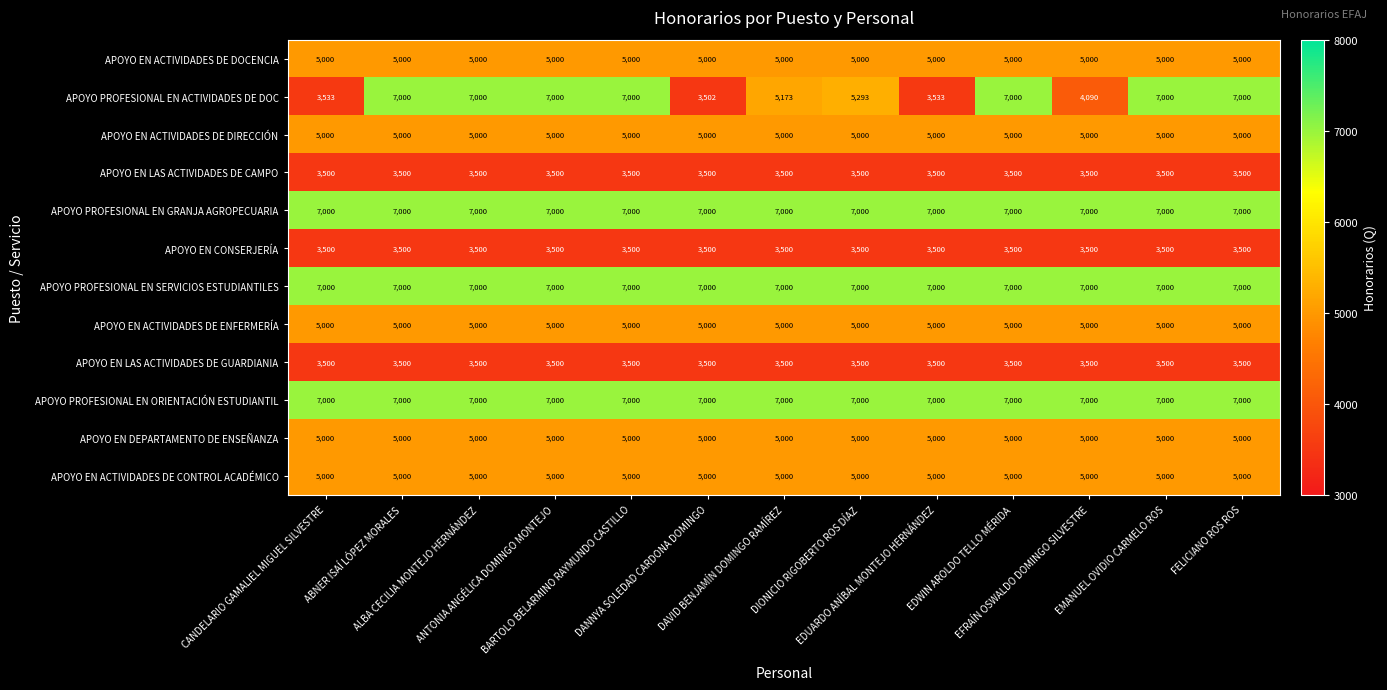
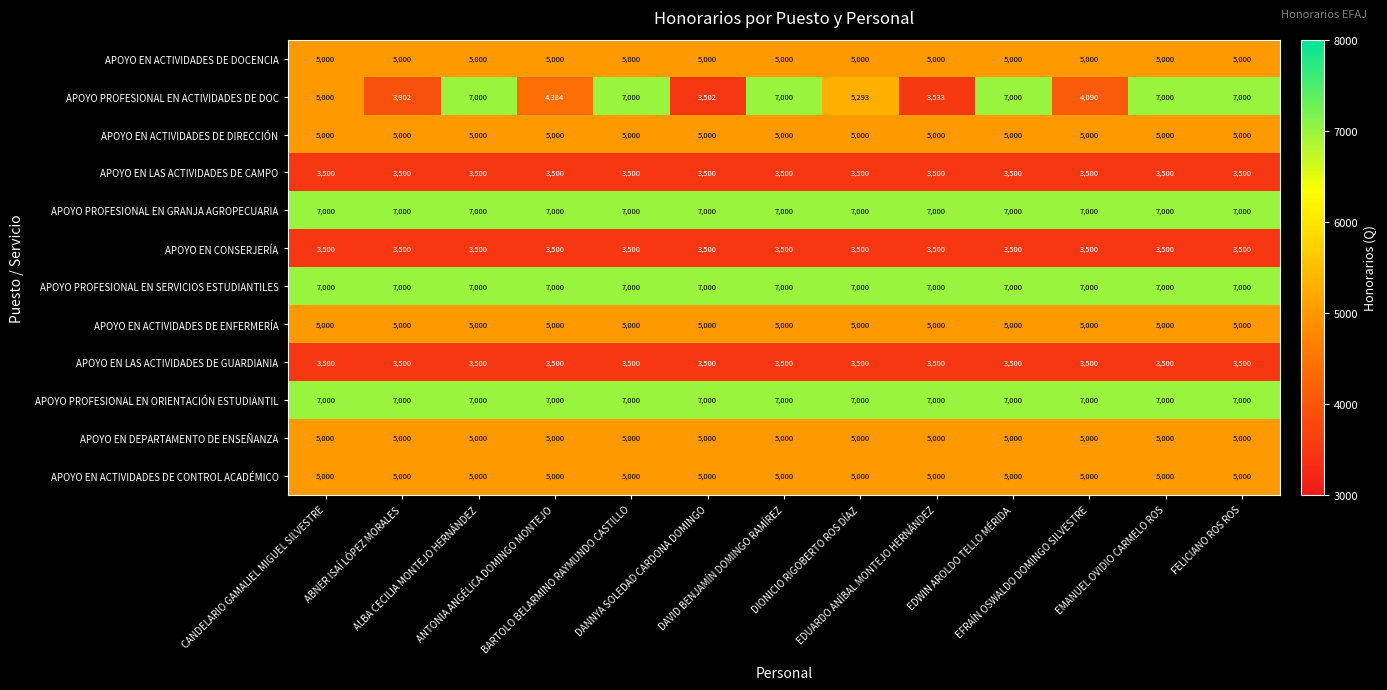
  {
    "APOYO EN ACTIVIDADES DE DOCENCIA": {
      "CANDELARIO GAMALIEL MIGUEL SILVESTRE": "5,000",
      "ABNER ISAÍ LÓPEZ MORALES": "5,000",
      "ALBA CECILIA MONTEJO HERNÁNDEZ": "5,000",
      "ANTONIA ANGÉLICA DOMINGO MONTEJO": "5,000",
      "BARTOLO BELARMINO RAYMUNDO CASTILLO": "5,000",
      "DANNYA SOLEDAD CARDONA DOMINGO": "5,000",
      "DAVID BENJAMÍN DOMINGO RAMÍREZ": "5,000",
      "DIONICIO RIGOBERTO ROS DÍAZ": "5,000",
      "EDUARDO ANÍBAL MONTEJO HERNÁNDEZ": "5,000",
      "EDWIN AROLDO TELLO MÉRIDA": "5,000",
      "EFRAÍN OSWALDO DOMINGO SILVESTRE": "5,000",
      "EMANUEL OVIDIO CARMELO ROS": "5,000",
      "FELICIANO ROS ROS": "5,000"
    },
    "APOYO PROFESIONAL EN ACTIVIDADES DE DOC": {
-     "CANDELARIO GAMALIEL MIGUEL SILVESTRE": "3,533",
-     "ABNER ISAÍ LÓPEZ MORALES": "7,000",
+     "CANDELARIO GAMALIEL MIGUEL SILVESTRE": "5,000",
+     "ABNER ISAÍ LÓPEZ MORALES": "3,902",
      "ALBA CECILIA MONTEJO HERNÁNDEZ": "7,000",
-     "ANTONIA ANGÉLICA DOMINGO MONTEJO": "7,000",
+     "ANTONIA ANGÉLICA DOMINGO MONTEJO": "4,384",
      "BARTOLO BELARMINO RAYMUNDO CASTILLO": "7,000",
      "DANNYA SOLEDAD CARDONA DOMINGO": "3,502",
-     "DAVID BENJAMÍN DOMINGO RAMÍREZ": "5,173",
+     "DAVID BENJAMÍN DOMINGO RAMÍREZ": "7,000",
      "DIONICIO RIGOBERTO ROS DÍAZ": "5,293",
      "EDUARDO ANÍBAL MONTEJO HERNÁNDEZ": "3,533",
      "EDWIN AROLDO TELLO MÉRIDA": "7,000",
      "EFRAÍN OSWALDO DOMINGO SILVESTRE": "4,090",
      "EMANUEL OVIDIO CARMELO ROS": "7,000",
      "FELICIANO ROS ROS": "7,000"
    },
    "APOYO EN ACTIVIDADES DE DIRECCIÓN": {
      "CANDELARIO GAMALIEL MIGUEL SILVESTRE": "5,000",
      "ABNER ISAÍ LÓPEZ MORALES": "5,000",
      "ALBA CECILIA MONTEJO HERNÁNDEZ": "5,000",
      "ANTONIA ANGÉLICA DOMINGO MONTEJO": "5,000",
      "BARTOLO BELARMINO RAYMUNDO CASTILLO": "5,000",
      "DANNYA SOLEDAD CARDONA DOMINGO": "5,000",
      "DAVID BENJAMÍN DOMINGO RAMÍREZ": "5,000",
      "DIONICIO RIGOBERTO ROS DÍAZ": "5,000",
      "EDUARDO ANÍBAL MONTEJO HERNÁNDEZ": "5,000",
      "EDWIN AROLDO TELLO MÉRIDA": "5,000",
      "EFRAÍN OSWALDO DOMINGO SILVESTRE": "5,000",
      "EMANUEL OVIDIO CARMELO ROS": "5,000",
      "FELICIANO ROS ROS": "5,000"
    },
    "APOYO EN LAS ACTIVIDADES DE CAMPO": {
      "CANDELARIO GAMALIEL MIGUEL SILVESTRE": "3,500",
      "ABNER ISAÍ LÓPEZ MORALES": "3,500",
      "ALBA CECILIA MONTEJO HERNÁNDEZ": "3,500",
      "ANTONIA ANGÉLICA DOMINGO MONTEJO": "3,500",
      "BARTOLO BELARMINO RAYMUNDO CASTILLO": "3,500",
      "DANNYA SOLEDAD CARDONA DOMINGO": "3,500",
      "DAVID BENJAMÍN DOMINGO RAMÍREZ": "3,500",
      "DIONICIO RIGOBERTO ROS DÍAZ": "3,500",
      "EDUARDO ANÍBAL MONTEJO HERNÁNDEZ": "3,500",
      "EDWIN AROLDO TELLO MÉRIDA": "3,500",
      "EFRAÍN OSWALDO DOMINGO SILVESTRE": "3,500",
      "EMANUEL OVIDIO CARMELO ROS": "3,500",
      "FELICIANO ROS ROS": "3,500"
    },
    "APOYO PROFESIONAL EN GRANJA AGROPECUARIA": {
      "CANDELARIO GAMALIEL MIGUEL SILVESTRE": "7,000",
      "ABNER ISAÍ LÓPEZ MORALES": "7,000",
      "ALBA CECILIA MONTEJO HERNÁNDEZ": "7,000",
      "ANTONIA ANGÉLICA DOMINGO MONTEJO": "7,000",
      "BARTOLO BELARMINO RAYMUNDO CASTILLO": "7,000",
      "DANNYA SOLEDAD CARDONA DOMINGO": "7,000",
      "DAVID BENJAMÍN DOMINGO RAMÍREZ": "7,000",
      "DIONICIO RIGOBERTO ROS DÍAZ": "7,000",
      "EDUARDO ANÍBAL MONTEJO HERNÁNDEZ": "7,000",
      "EDWIN AROLDO TELLO MÉRIDA": "7,000",
      "EFRAÍN OSWALDO DOMINGO SILVESTRE": "7,000",
      "EMANUEL OVIDIO CARMELO ROS": "7,000",
      "FELICIANO ROS ROS": "7,000"
    },
    "APOYO EN CONSERJERÍA": {
      "CANDELARIO GAMALIEL MIGUEL SILVESTRE": "3,500",
      "ABNER ISAÍ LÓPEZ MORALES": "3,500",
      "ALBA CECILIA MONTEJO HERNÁNDEZ": "3,500",
      "ANTONIA ANGÉLICA DOMINGO MONTEJO": "3,500",
      "BARTOLO BELARMINO RAYMUNDO CASTILLO": "3,500",
      "DANNYA SOLEDAD CARDONA DOMINGO": "3,500",
      "DAVID BENJAMÍN DOMINGO RAMÍREZ": "3,500",
      "DIONICIO RIGOBERTO ROS DÍAZ": "3,500",
      "EDUARDO ANÍBAL MONTEJO HERNÁNDEZ": "3,500",
      "EDWIN AROLDO TELLO MÉRIDA": "3,500",
      "EFRAÍN OSWALDO DOMINGO SILVESTRE": "3,500",
      "EMANUEL OVIDIO CARMELO ROS": "3,500",
      "FELICIANO ROS ROS": "3,500"
    },
    "APOYO PROFESIONAL EN SERVICIOS ESTUDIANTILES": {
      "CANDELARIO GAMALIEL MIGUEL SILVESTRE": "7,000",
      "ABNER ISAÍ LÓPEZ MORALES": "7,000",
      "ALBA CECILIA MONTEJO HERNÁNDEZ": "7,000",
      "ANTONIA ANGÉLICA DOMINGO MONTEJO": "7,000",
      "BARTOLO BELARMINO RAYMUNDO CASTILLO": "7,000",
      "DANNYA SOLEDAD CARDONA DOMINGO": "7,000",
      "DAVID BENJAMÍN DOMINGO RAMÍREZ": "7,000",
      "DIONICIO RIGOBERTO ROS DÍAZ": "7,000",
      "EDUARDO ANÍBAL MONTEJO HERNÁNDEZ": "7,000",
      "EDWIN AROLDO TELLO MÉRIDA": "7,000",
      "EFRAÍN OSWALDO DOMINGO SILVESTRE": "7,000",
      "EMANUEL OVIDIO CARMELO ROS": "7,000",
      "FELICIANO ROS ROS": "7,000"
    },
    "APOYO EN ACTIVIDADES DE ENFERMERÍA": {
      "CANDELARIO GAMALIEL MIGUEL SILVESTRE": "5,000",
      "ABNER ISAÍ LÓPEZ MORALES": "5,000",
      "ALBA CECILIA MONTEJO HERNÁNDEZ": "5,000",
      "ANTONIA ANGÉLICA DOMINGO MONTEJO": "5,000",
      "BARTOLO BELARMINO RAYMUNDO CASTILLO": "5,000",
      "DANNYA SOLEDAD CARDONA DOMINGO": "5,000",
      "DAVID BENJAMÍN DOMINGO RAMÍREZ": "5,000",
      "DIONICIO RIGOBERTO ROS DÍAZ": "5,000",
      "EDUARDO ANÍBAL MONTEJO HERNÁNDEZ": "5,000",
      "EDWIN AROLDO TELLO MÉRIDA": "5,000",
      "EFRAÍN OSWALDO DOMINGO SILVESTRE": "5,000",
      "EMANUEL OVIDIO CARMELO ROS": "5,000",
      "FELICIANO ROS ROS": "5,000"
    },
    "APOYO EN LAS ACTIVIDADES DE GUARDIANIA": {
      "CANDELARIO GAMALIEL MIGUEL SILVESTRE": "3,500",
      "ABNER ISAÍ LÓPEZ MORALES": "3,500",
      "ALBA CECILIA MONTEJO HERNÁNDEZ": "3,500",
      "ANTONIA ANGÉLICA DOMINGO MONTEJO": "3,500",
      "BARTOLO BELARMINO RAYMUNDO CASTILLO": "3,500",
      "DANNYA SOLEDAD CARDONA DOMINGO": "3,500",
      "DAVID BENJAMÍN DOMINGO RAMÍREZ": "3,500",
      "DIONICIO RIGOBERTO ROS DÍAZ": "3,500",
      "EDUARDO ANÍBAL MONTEJO HERNÁNDEZ": "3,500",
      "EDWIN AROLDO TELLO MÉRIDA": "3,500",
      "EFRAÍN OSWALDO DOMINGO SILVESTRE": "3,500",
      "EMANUEL OVIDIO CARMELO ROS": "3,500",
      "FELICIANO ROS ROS": "3,500"
    },
    "APOYO PROFESIONAL EN ORIENTACIÓN ESTUDIANTIL": {
      "CANDELARIO GAMALIEL MIGUEL SILVESTRE": "7,000",
      "ABNER ISAÍ LÓPEZ MORALES": "7,000",
      "ALBA CECILIA MONTEJO HERNÁNDEZ": "7,000",
      "ANTONIA ANGÉLICA DOMINGO MONTEJO": "7,000",
      "BARTOLO BELARMINO RAYMUNDO CASTILLO": "7,000",
      "DANNYA SOLEDAD CARDONA DOMINGO": "7,000",
      "DAVID BENJAMÍN DOMINGO RAMÍREZ": "7,000",
      "DIONICIO RIGOBERTO ROS DÍAZ": "7,000",
      "EDUARDO ANÍBAL MONTEJO HERNÁNDEZ": "7,000",
      "EDWIN AROLDO TELLO MÉRIDA": "7,000",
      "EFRAÍN OSWALDO DOMINGO SILVESTRE": "7,000",
      "EMANUEL OVIDIO CARMELO ROS": "7,000",
      "FELICIANO ROS ROS": "7,000"
    },
    "APOYO EN DEPARTAMENTO DE ENSEÑANZA": {
      "CANDELARIO GAMALIEL MIGUEL SILVESTRE": "5,000",
      "ABNER ISAÍ LÓPEZ MORALES": "5,000",
      "ALBA CECILIA MONTEJO HERNÁNDEZ": "5,000",
      "ANTONIA ANGÉLICA DOMINGO MONTEJO": "5,000",
      "BARTOLO BELARMINO RAYMUNDO CASTILLO": "5,000",
      "DANNYA SOLEDAD CARDONA DOMINGO": "5,000",
      "DAVID BENJAMÍN DOMINGO RAMÍREZ": "5,000",
      "DIONICIO RIGOBERTO ROS DÍAZ": "5,000",
      "EDUARDO ANÍBAL MONTEJO HERNÁNDEZ": "5,000",
      "EDWIN AROLDO TELLO MÉRIDA": "5,000",
      "EFRAÍN OSWALDO DOMINGO SILVESTRE": "5,000",
      "EMANUEL OVIDIO CARMELO ROS": "5,000",
      "FELICIANO ROS ROS": "5,000"
    },
    "APOYO EN ACTIVIDADES DE CONTROL ACADÉMICO": {
      "CANDELARIO GAMALIEL MIGUEL SILVESTRE": "5,000",
      "ABNER ISAÍ LÓPEZ MORALES": "5,000",
      "ALBA CECILIA MONTEJO HERNÁNDEZ": "5,000",
      "ANTONIA ANGÉLICA DOMINGO MONTEJO": "5,000",
      "BARTOLO BELARMINO RAYMUNDO CASTILLO": "5,000",
      "DANNYA SOLEDAD CARDONA DOMINGO": "5,000",
      "DAVID BENJAMÍN DOMINGO RAMÍREZ": "5,000",
      "DIONICIO RIGOBERTO ROS DÍAZ": "5,000",
      "EDUARDO ANÍBAL MONTEJO HERNÁNDEZ": "5,000",
      "EDWIN AROLDO TELLO MÉRIDA": "5,000",
      "EFRAÍN OSWALDO DOMINGO SILVESTRE": "5,000",
      "EMANUEL OVIDIO CARMELO ROS": "5,000",
      "FELICIANO ROS ROS": "5,000"
    }
  }
